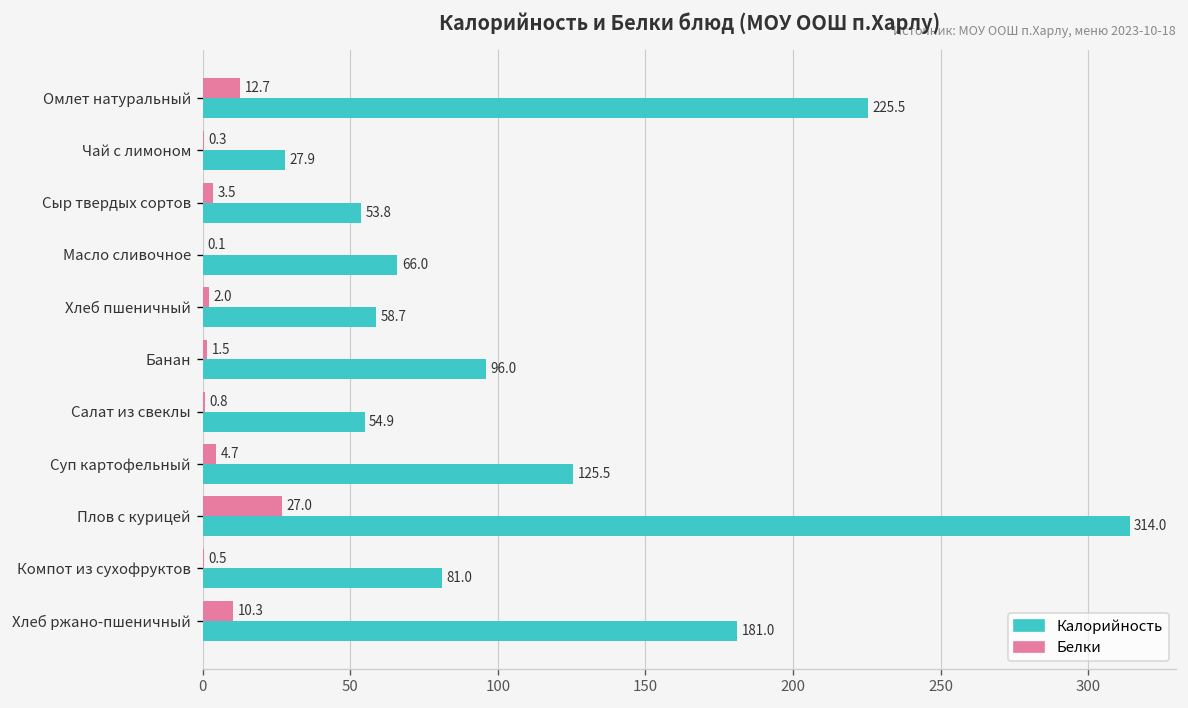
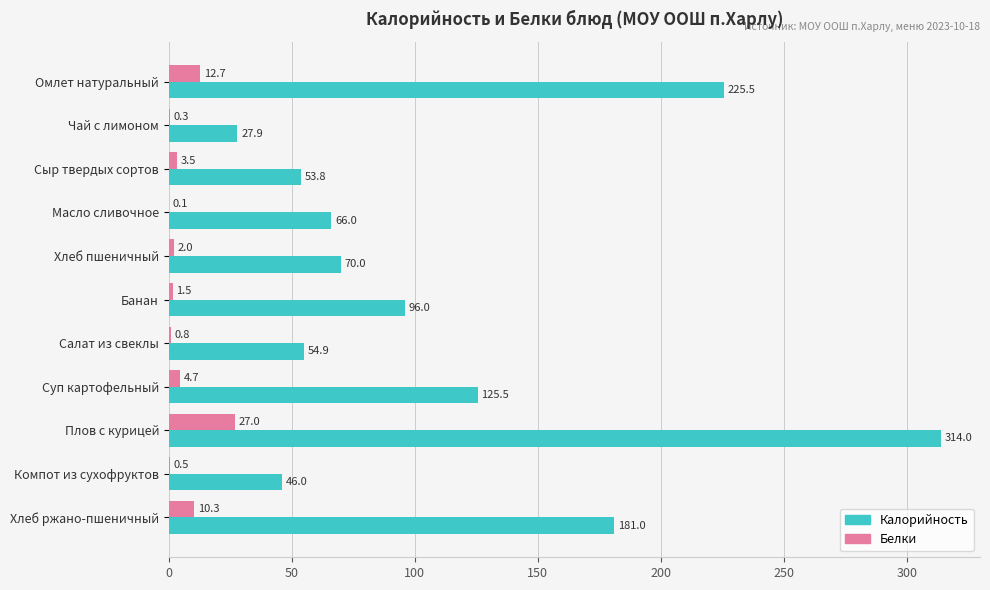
  {
    "Калорийность": {
      "Омлет натуральный": 225.5,
      "Чай с лимоном": 27.9,
      "Сыр твердых сортов": 53.8,
      "Масло сливочное": 66.0,
-     "Хлеб пшеничный": 58.7,
+     "Хлеб пшеничный": 70.0,
      "Банан": 96.0,
      "Салат из свеклы": 54.9,
      "Суп картофельный": 125.5,
      "Плов с курицей": 314.0,
-     "Компот из сухофруктов": 81.0,
+     "Компот из сухофруктов": 46.0,
      "Хлеб ржано-пшеничный": 181.0
    },
    "Белки": {
      "Омлет натуральный": 12.7,
      "Чай с лимоном": 0.3,
      "Сыр твердых сортов": 3.5,
      "Масло сливочное": 0.1,
      "Хлеб пшеничный": 2.0,
      "Банан": 1.5,
      "Салат из свеклы": 0.8,
      "Суп картофельный": 4.7,
      "Плов с курицей": 27.0,
      "Компот из сухофруктов": 0.5,
      "Хлеб ржано-пшеничный": 10.3
    }
  }
